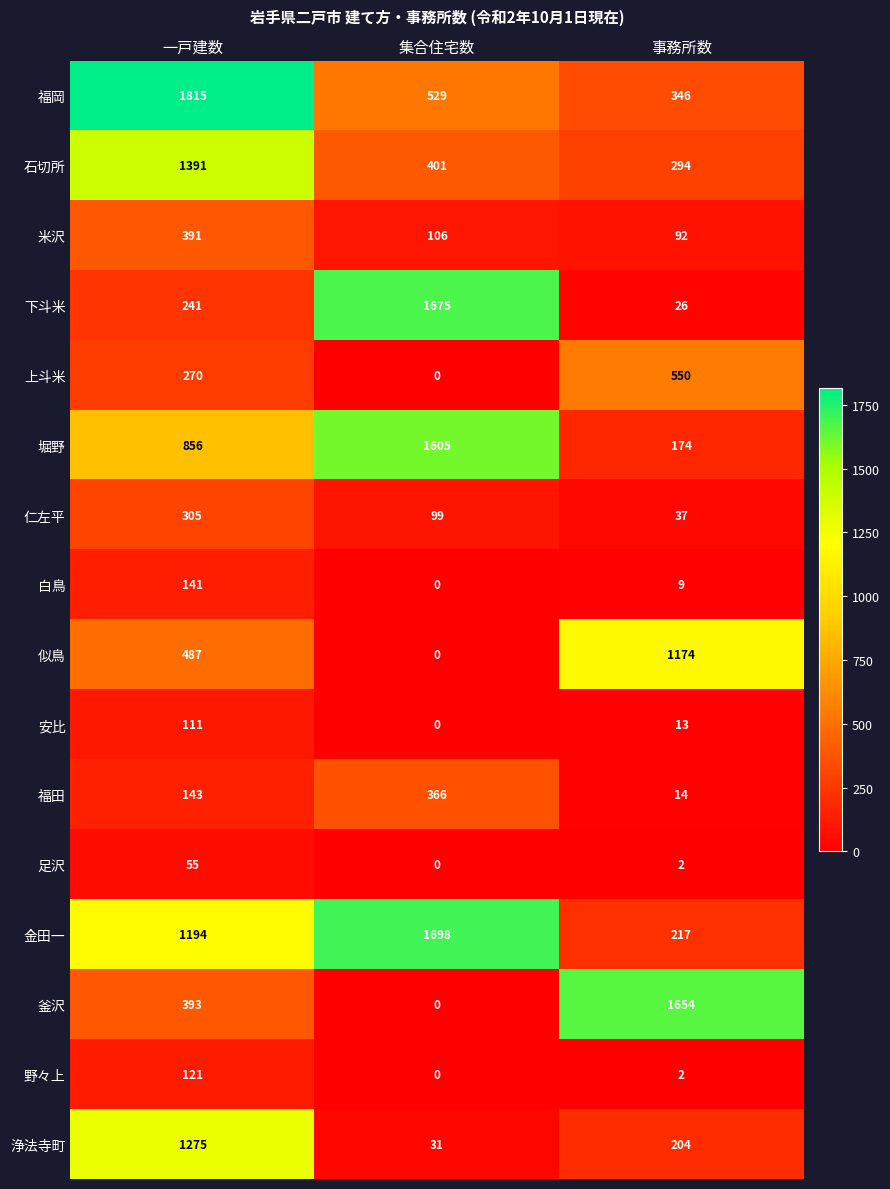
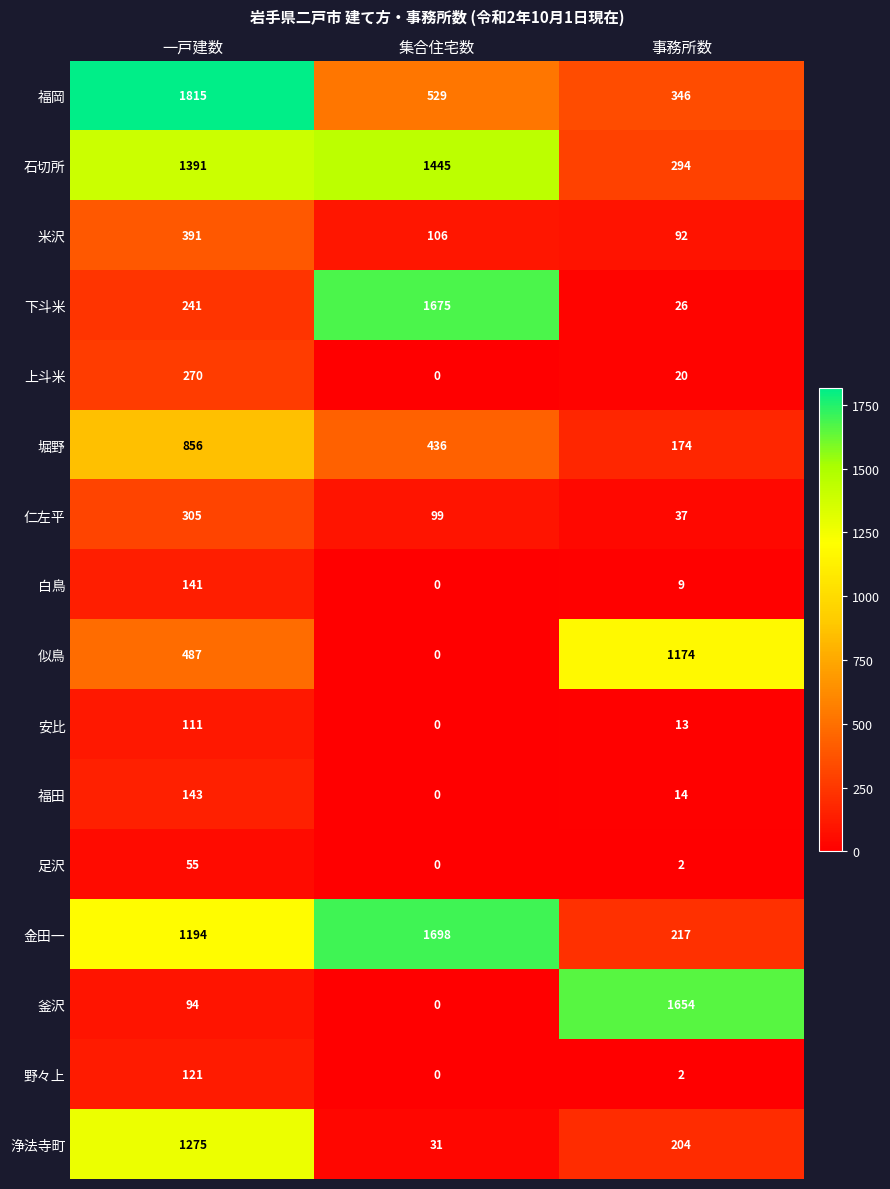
  {
    "福岡": {
      "一戸建数": 1815,
      "集合住宅数": 529,
      "事務所数": 346
    },
    "石切所": {
      "一戸建数": 1391,
-     "集合住宅数": 401,
+     "集合住宅数": 1445,
      "事務所数": 294
    },
    "米沢": {
      "一戸建数": 391,
      "集合住宅数": 106,
      "事務所数": 92
    },
    "下斗米": {
      "一戸建数": 241,
      "集合住宅数": 1675,
      "事務所数": 26
    },
    "上斗米": {
      "一戸建数": 270,
      "集合住宅数": 0,
-     "事務所数": 550
+     "事務所数": 20
    },
    "堀野": {
      "一戸建数": 856,
-     "集合住宅数": 1605,
+     "集合住宅数": 436,
      "事務所数": 174
    },
    "仁左平": {
      "一戸建数": 305,
      "集合住宅数": 99,
      "事務所数": 37
    },
    "白鳥": {
      "一戸建数": 141,
      "集合住宅数": 0,
      "事務所数": 9
    },
    "似鳥": {
      "一戸建数": 487,
      "集合住宅数": 0,
      "事務所数": 1174
    },
    "安比": {
      "一戸建数": 111,
      "集合住宅数": 0,
      "事務所数": 13
    },
    "福田": {
      "一戸建数": 143,
-     "集合住宅数": 366,
+     "集合住宅数": 0,
      "事務所数": 14
    },
    "足沢": {
      "一戸建数": 55,
      "集合住宅数": 0,
      "事務所数": 2
    },
    "金田一": {
      "一戸建数": 1194,
      "集合住宅数": 1698,
      "事務所数": 217
    },
    "釜沢": {
-     "一戸建数": 393,
+     "一戸建数": 94,
      "集合住宅数": 0,
      "事務所数": 1654
    },
    "野々上": {
      "一戸建数": 121,
      "集合住宅数": 0,
      "事務所数": 2
    },
    "浄法寺町": {
      "一戸建数": 1275,
      "集合住宅数": 31,
      "事務所数": 204
    }
  }
